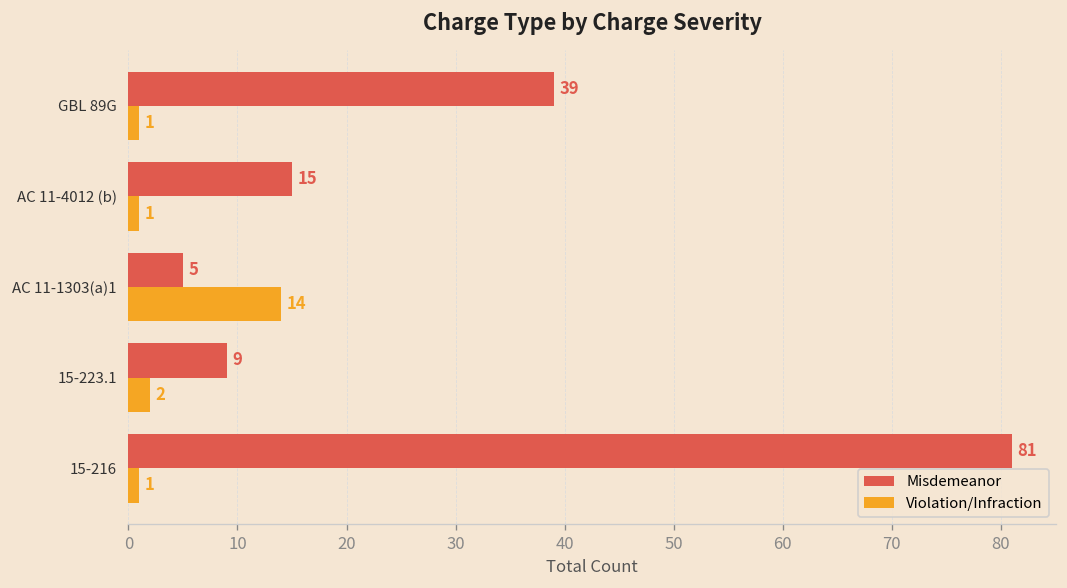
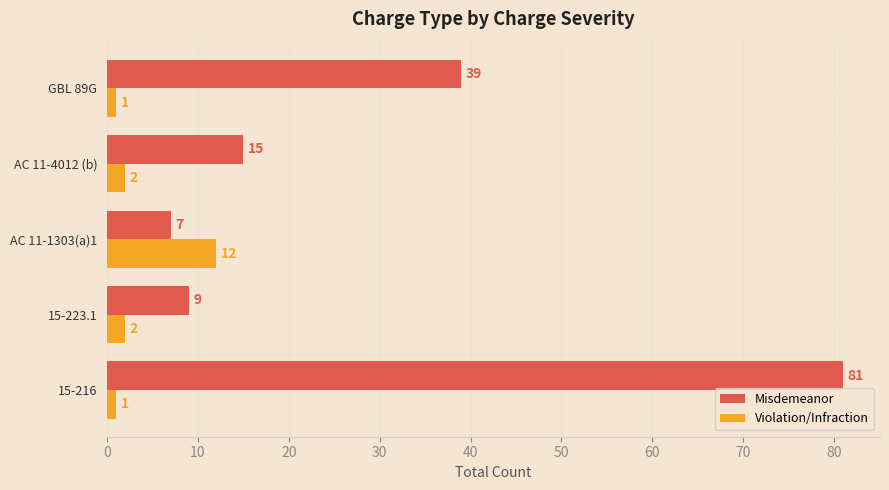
  {
    "Misdemeanor": {
      "GBL 89G": 39,
      "AC 11-4012 (b)": 15,
-     "AC 11-1303(a)1": 5,
+     "AC 11-1303(a)1": 7,
      "15-223.1": 9,
      "15-216": 81
    },
    "Violation/Infraction": {
      "GBL 89G": 1,
-     "AC 11-4012 (b)": 1,
-     "AC 11-1303(a)1": 14,
+     "AC 11-4012 (b)": 2,
+     "AC 11-1303(a)1": 12,
      "15-223.1": 2,
      "15-216": 1
    }
  }
